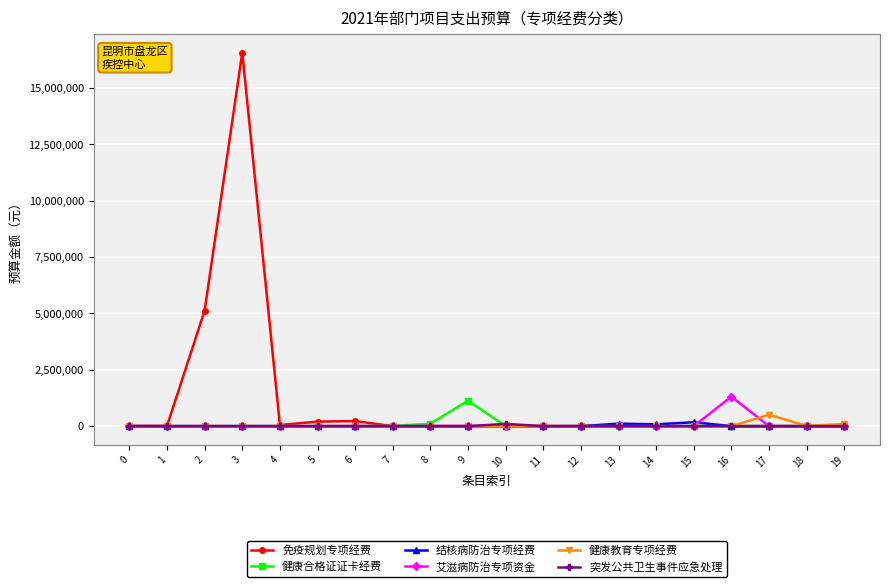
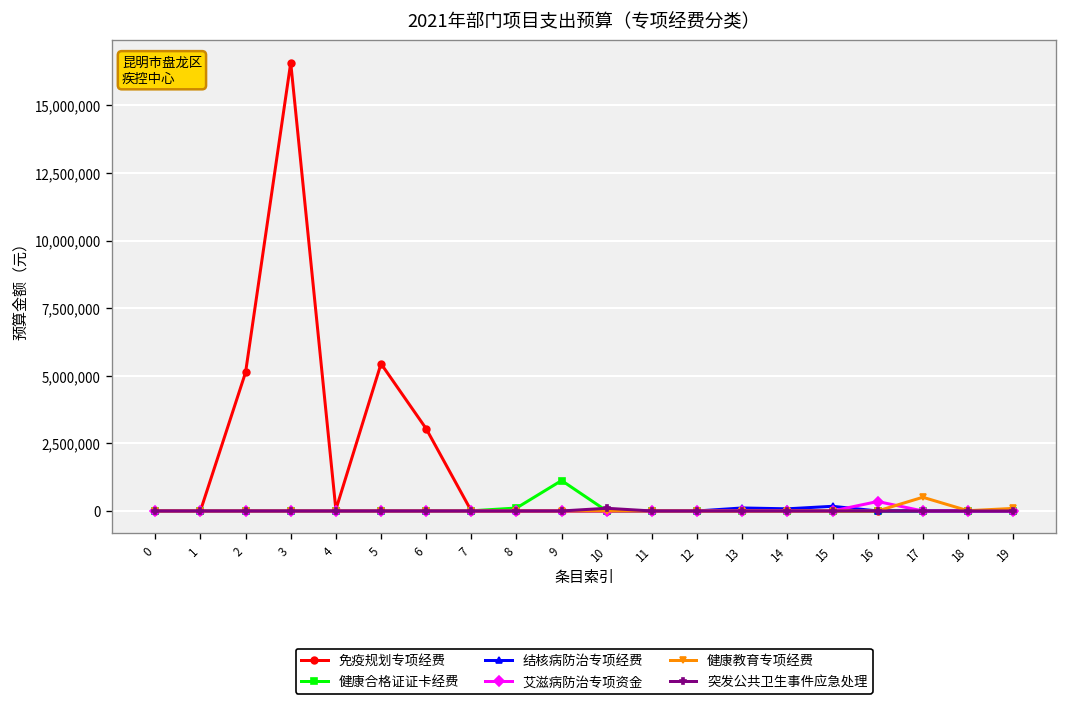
  {
    "免疫规划专项经费": {
      "2": "5,100,000",
      "3": "16,600,000",
-     "5": "200,000",
-     "6": "200,000"
+     "5": "5,400,000",
+     "6": "3,000,000"
    },
    "健康合格证证卡经费": {
      "9": "1,100,000"
    },
    "结核病防治专项经费": {
      "15": "200,000"
    },
    "艾滋病防治专项资金": {
-     "16": "1,300,000"
+     "16": "400,000"
    },
    "健康教育专项经费": {
      "17": "500,000"
    }
  }
